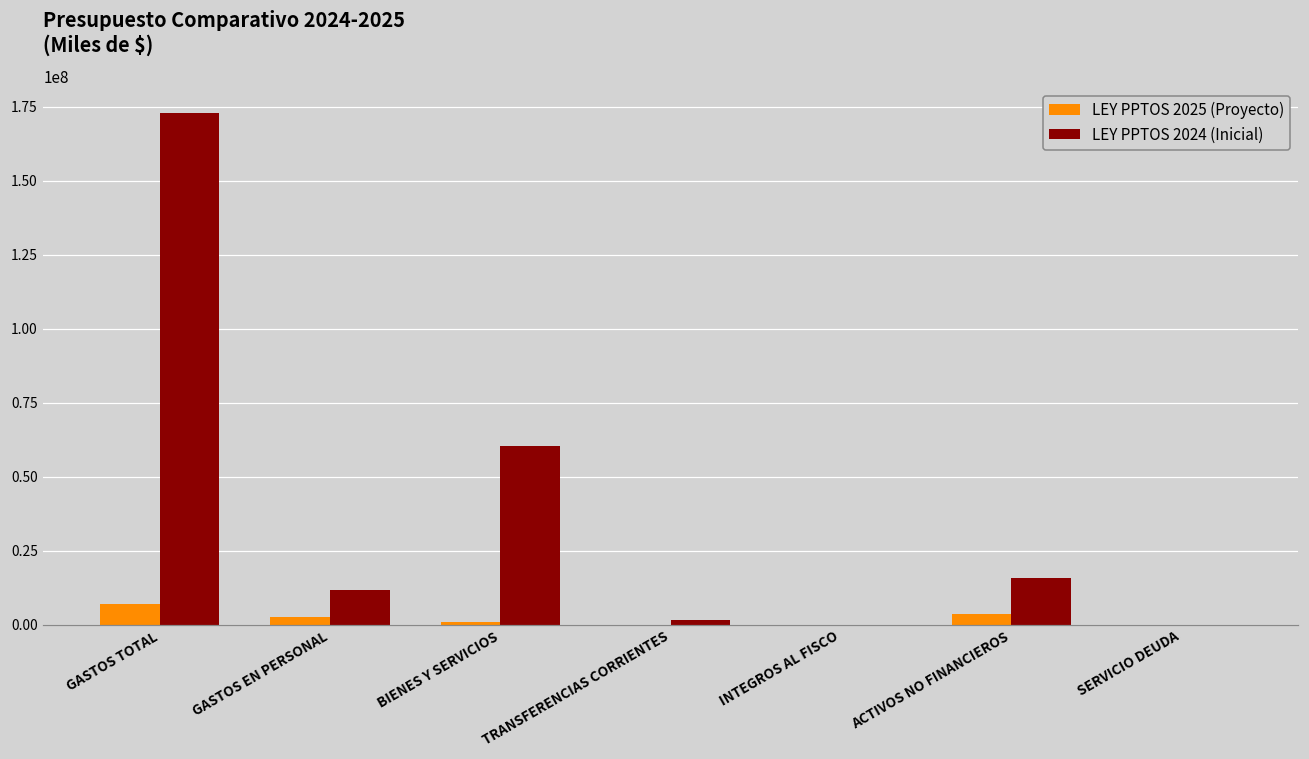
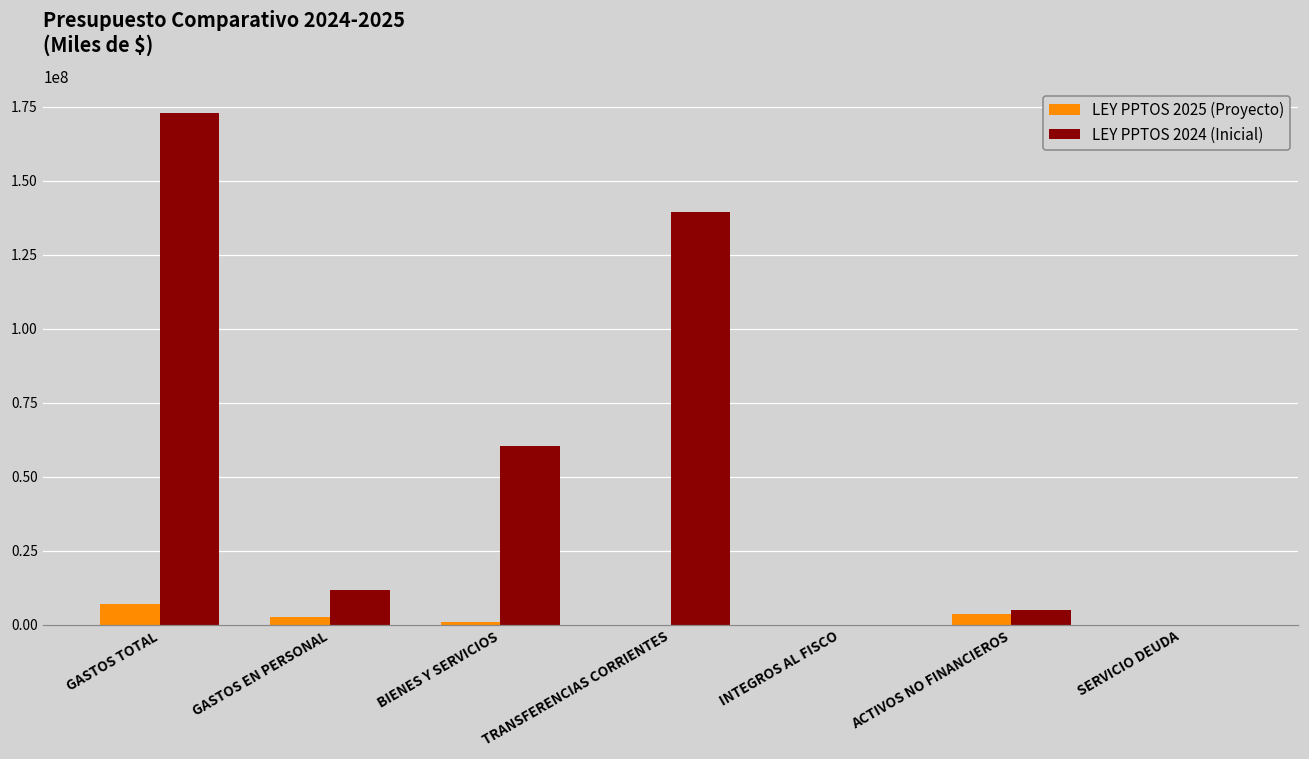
  {
    "LEY PPTOS 2025 (Proyecto)": {
      "GASTOS TOTAL": 7000000,
      "GASTOS EN PERSONAL": 3000000,
      "TRANSFERENCIAS CORRIENTES": 0,
      "ACTIVOS NO FINANCIEROS": 4000000
    },
    "LEY PPTOS 2024 (Inicial)": {
      "GASTOS TOTAL": 173000000,
      "GASTOS EN PERSONAL": 12000000,
      "BIENES Y SERVICIOS": 60000000,
-     "TRANSFERENCIAS CORRIENTES": 2000000,
-     "ACTIVOS NO FINANCIEROS": 16000000
+     "TRANSFERENCIAS CORRIENTES": 140000000,
+     "ACTIVOS NO FINANCIEROS": 5000000
    }
  }
